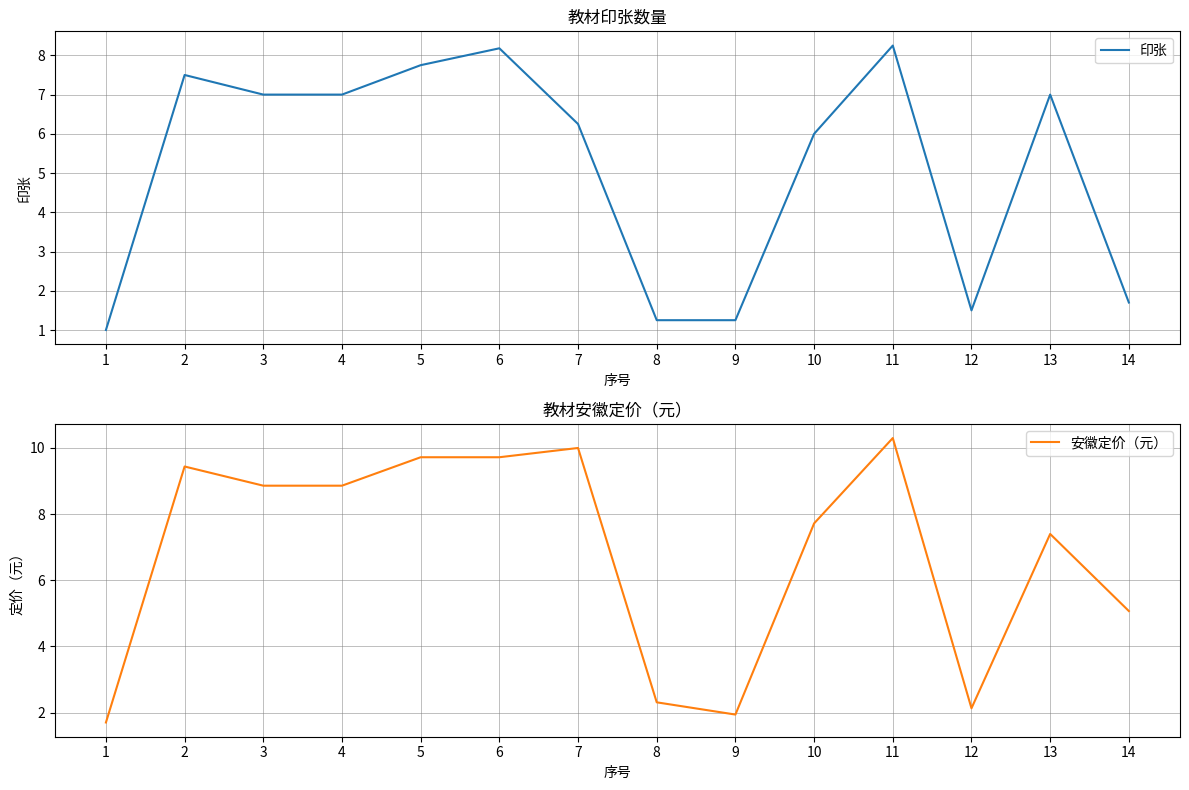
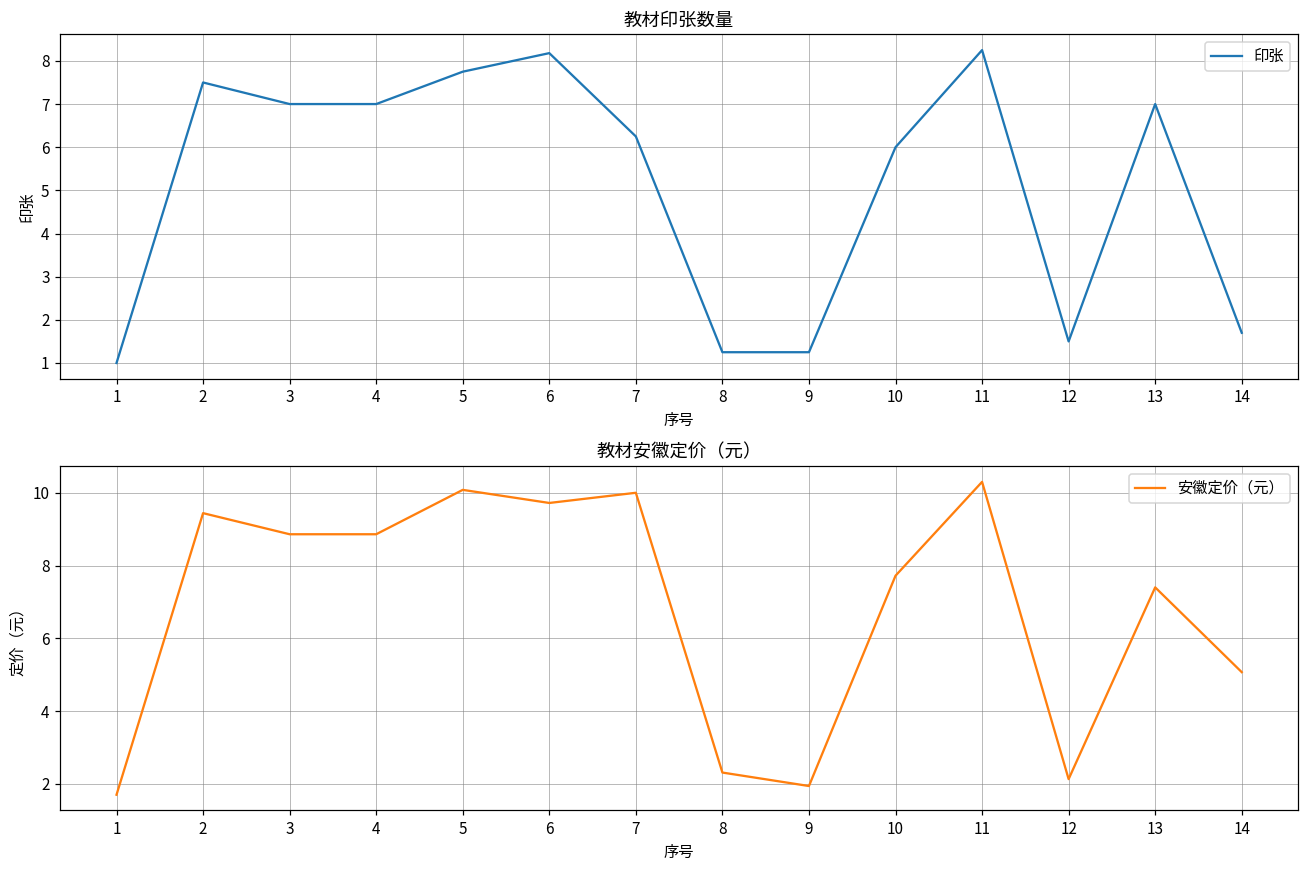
  {
    "教材印张数量": {
      "1": 1.0,
      "2": 7.5,
      "3": 7.0,
      "4": 7.0,
      "5": 7.8,
      "6": 8.2,
      "7": 6.3,
      "8": 1.3,
      "9": 1.3,
      "10": 6.0,
      "11": 8.3,
      "12": 1.5,
      "13": 7.0,
      "14": 1.7
    },
    "教材安徽定价（元）": {
      "1": 1.7,
      "2": 9.4,
      "3": 8.9,
      "4": 8.9,
-     "5": 9.7,
+     "5": 10.1,
      "6": 9.7,
      "7": 10.0,
      "8": 2.3,
      "9": 1.9,
      "10": 7.7,
      "11": 10.3,
      "12": 2.1,
      "13": 7.4,
      "14": 5.1
    }
  }
